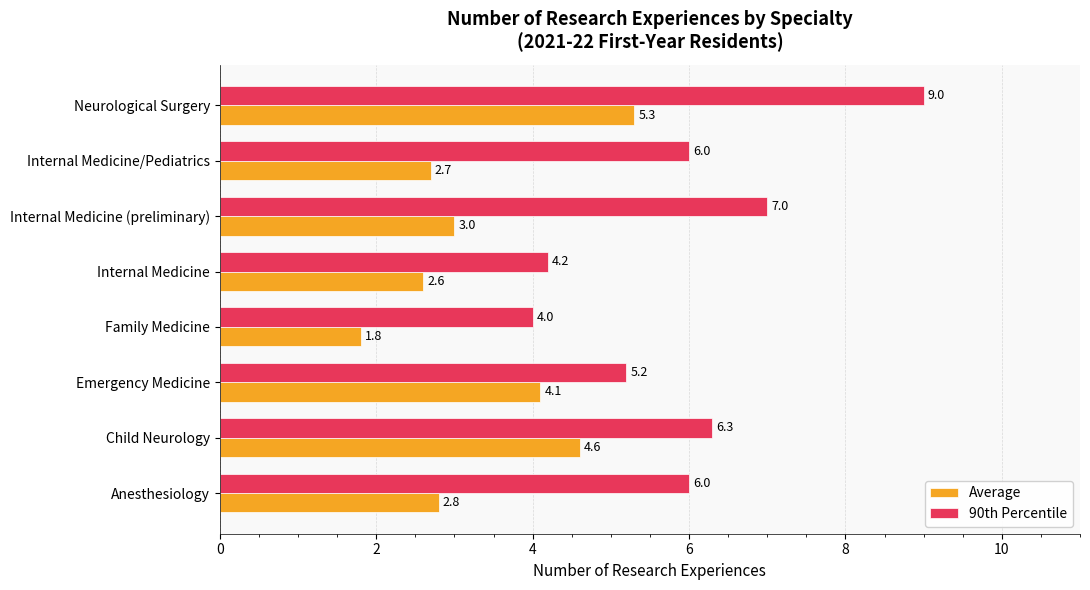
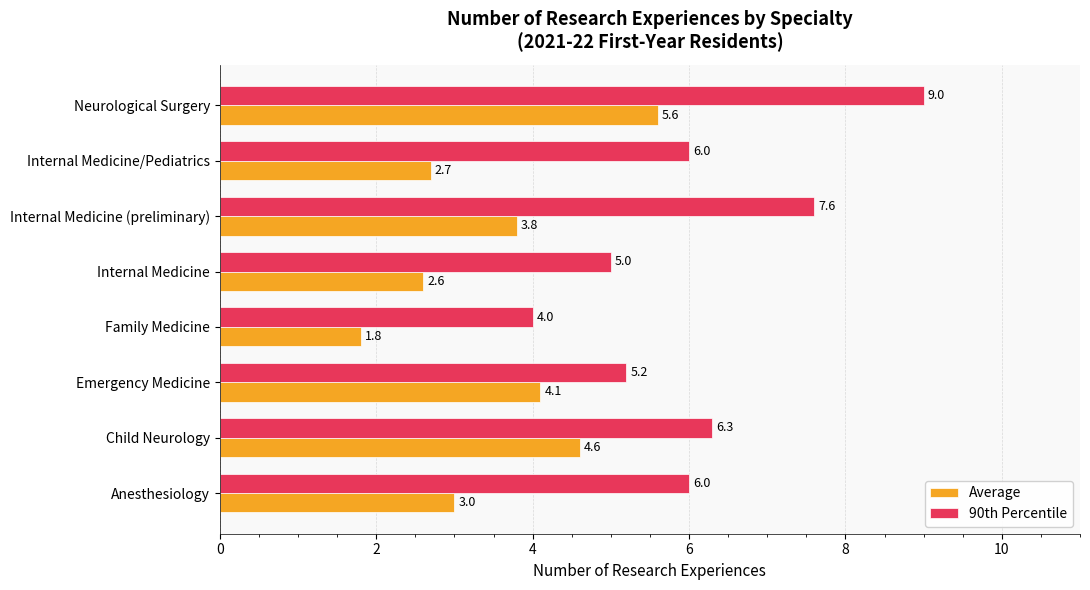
  {
    "Average": {
-     "Neurological Surgery": 5.3,
+     "Neurological Surgery": 5.6,
      "Internal Medicine/Pediatrics": 2.7,
-     "Internal Medicine (preliminary)": 3.0,
+     "Internal Medicine (preliminary)": 3.8,
      "Internal Medicine": 2.6,
      "Family Medicine": 1.8,
      "Emergency Medicine": 4.1,
      "Child Neurology": 4.6,
-     "Anesthesiology": 2.8
+     "Anesthesiology": 3.0
    },
    "90th Percentile": {
      "Neurological Surgery": 9.0,
      "Internal Medicine/Pediatrics": 6.0,
-     "Internal Medicine (preliminary)": 7.0,
-     "Internal Medicine": 4.2,
+     "Internal Medicine (preliminary)": 7.6,
+     "Internal Medicine": 5.0,
      "Family Medicine": 4.0,
      "Emergency Medicine": 5.2,
      "Child Neurology": 6.3,
      "Anesthesiology": 6.0
    }
  }
